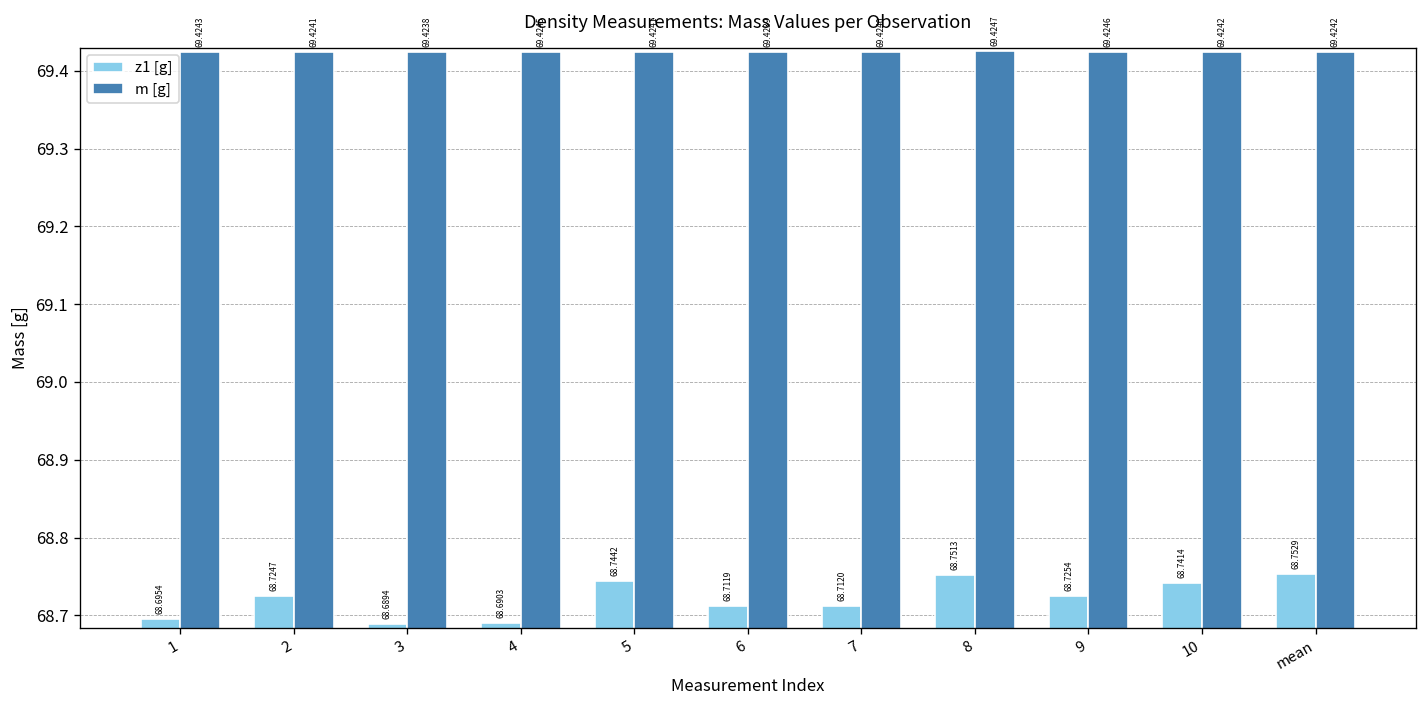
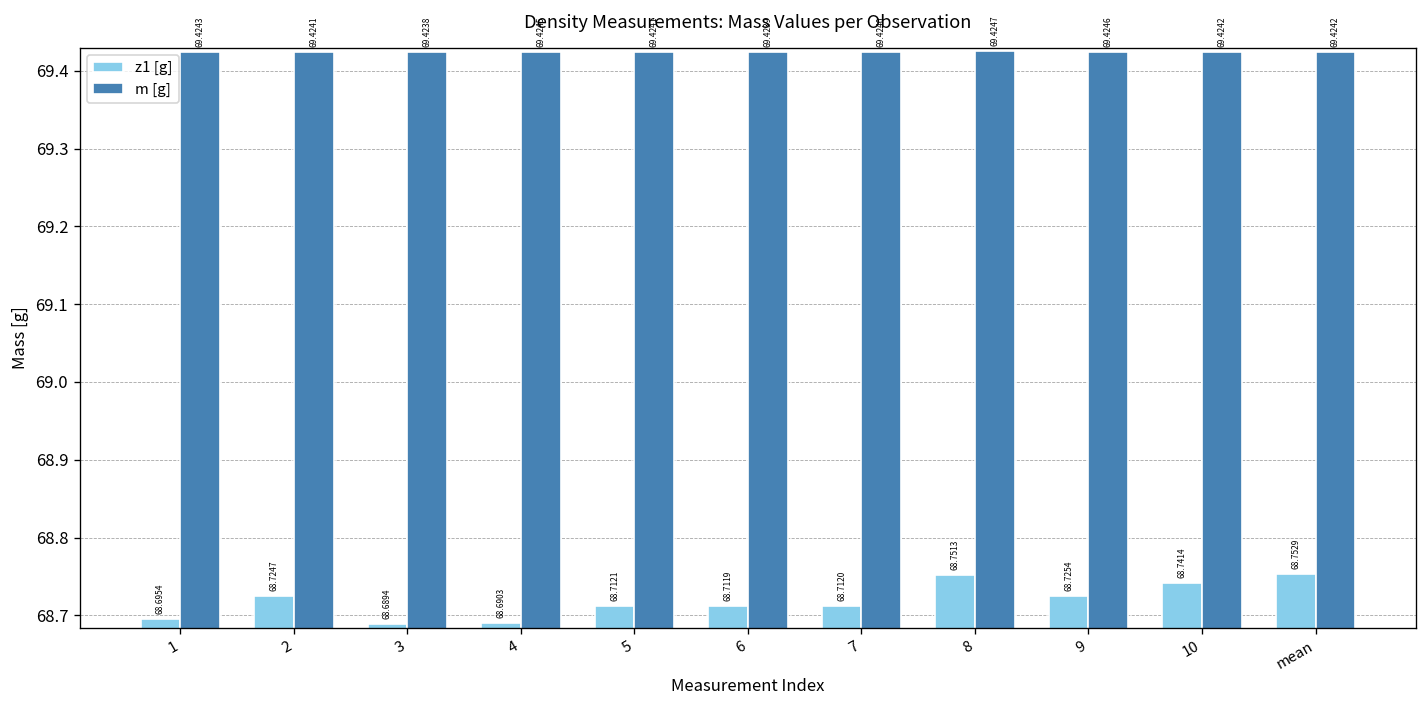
  {
    "z1 [g]": {
      "1": 68.6954,
      "2": 68.7247,
      "3": 68.6894,
      "4": 68.6903,
-     "5": 68.7442,
+     "5": 68.7121,
      "6": 68.7119,
      "7": 68.7120,
      "8": 68.7513,
      "9": 68.7254,
      "10": 68.7414,
      "mean": 68.7529
    },
    "m [g]": {
      "1": 69.4243,
      "2": 69.4241,
      "3": 69.4238,
      "4": 69.4245,
      "5": 69.4241,
      "6": 69.4239,
      "7": 69.4240,
      "8": 69.4247,
      "9": 69.4246,
      "10": 69.4242,
      "mean": 69.4242
    }
  }
